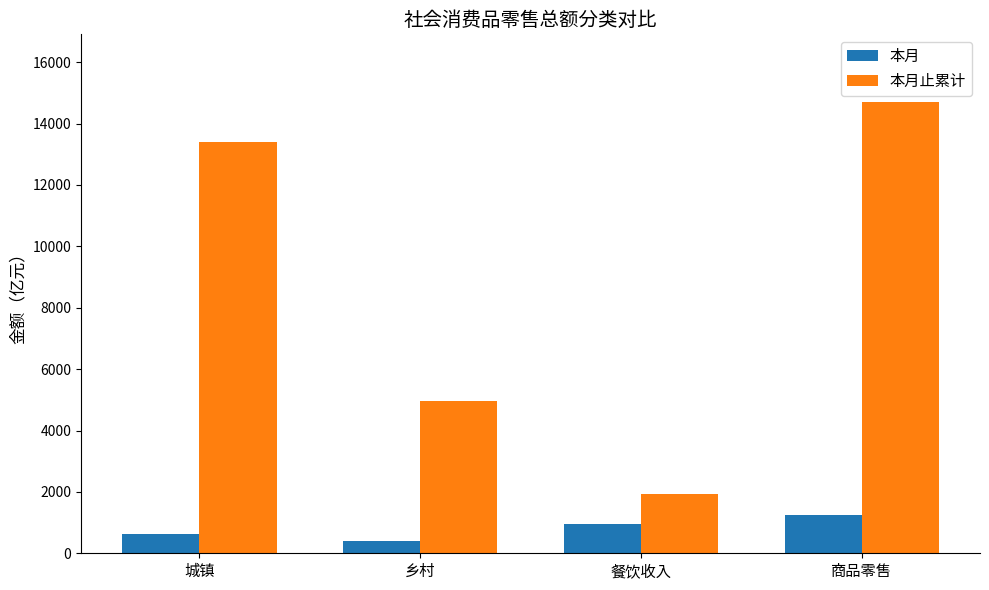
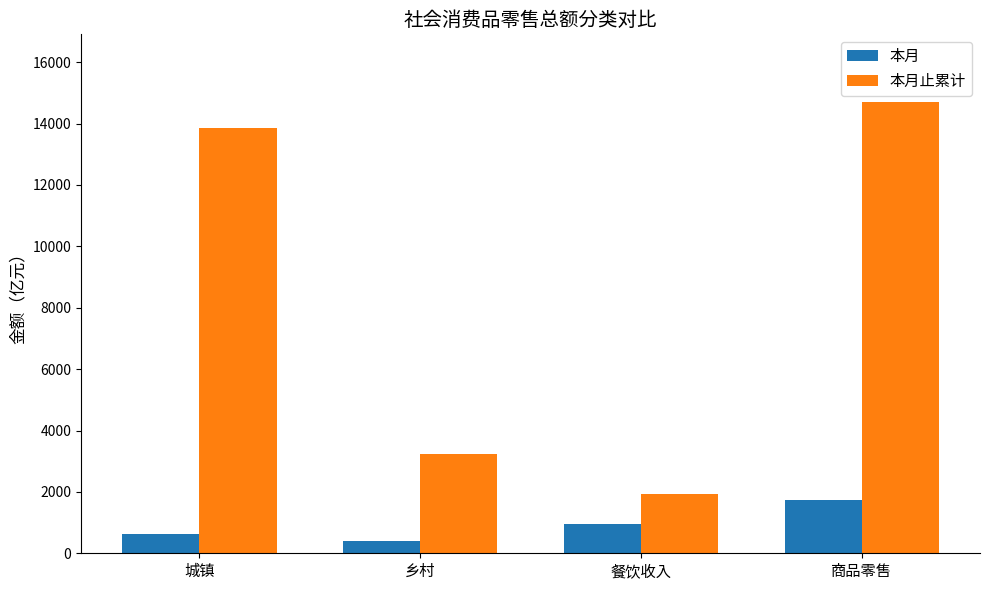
  {
    "本月": {
      "城镇": 600,
      "乡村": 400,
      "餐饮收入": 900,
-     "商品零售": 1300
+     "商品零售": 1700
    },
    "本月止累计": {
-     "城镇": 13400,
-     "乡村": 5000,
+     "城镇": 13900,
+     "乡村": 3200,
      "餐饮收入": 1900,
      "商品零售": 14700
    }
  }
